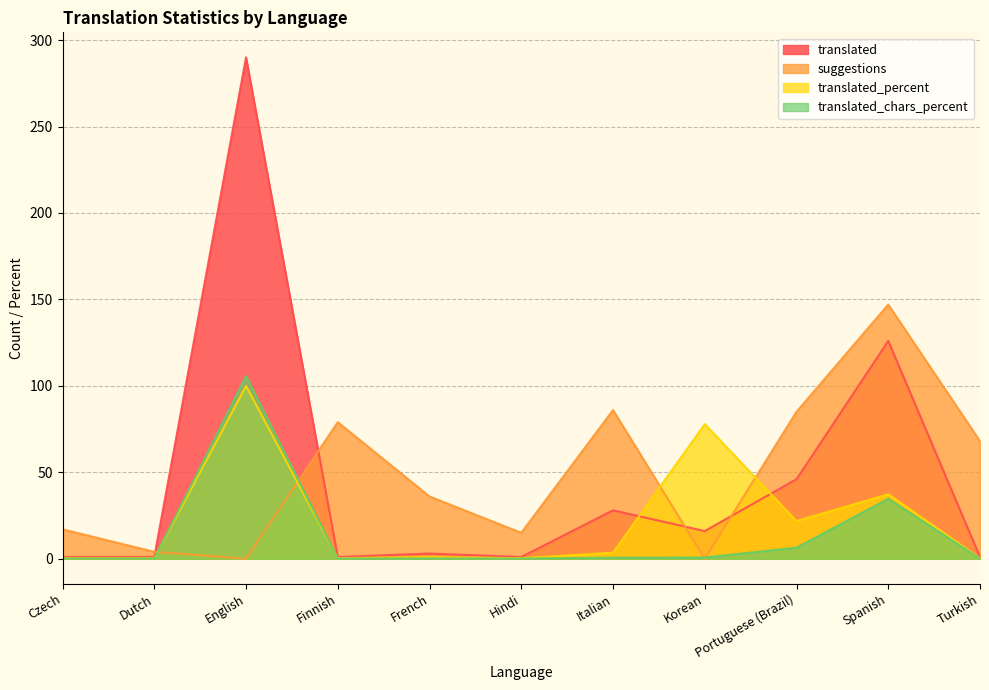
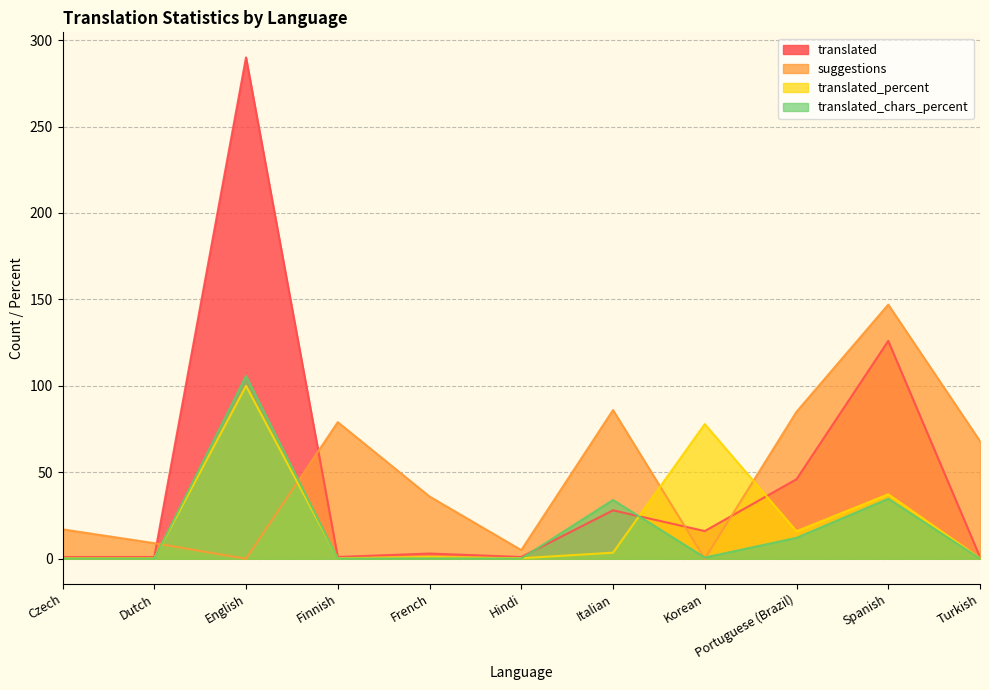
  {
    "translated": {
      "English": 290,
      "French": 3,
      "Italian": 28,
      "Korean": 16,
      "Portuguese (Brazil)": 46,
      "Spanish": 126
    },
    "suggestions": {
      "Czech": 17,
-     "Dutch": 4,
+     "Dutch": 9,
      "English": 0,
      "Finnish": 79,
      "French": 36,
-     "Hindi": 15,
+     "Hindi": 5,
      "Italian": 86,
      "Portuguese (Brazil)": 85,
      "Spanish": 147,
      "Turkish": 68
    },
    "translated_percent": {
      "English": 100,
      "Italian": 4,
      "Korean": 78,
-     "Portuguese (Brazil)": 22,
+     "Portuguese (Brazil)": 16,
      "Spanish": 37
    },
    "translated_chars_percent": {
      "English": 106,
-     "Italian": 1,
-     "Portuguese (Brazil)": 6,
+     "Italian": 34,
+     "Portuguese (Brazil)": 12,
      "Spanish": 35
    }
  }
